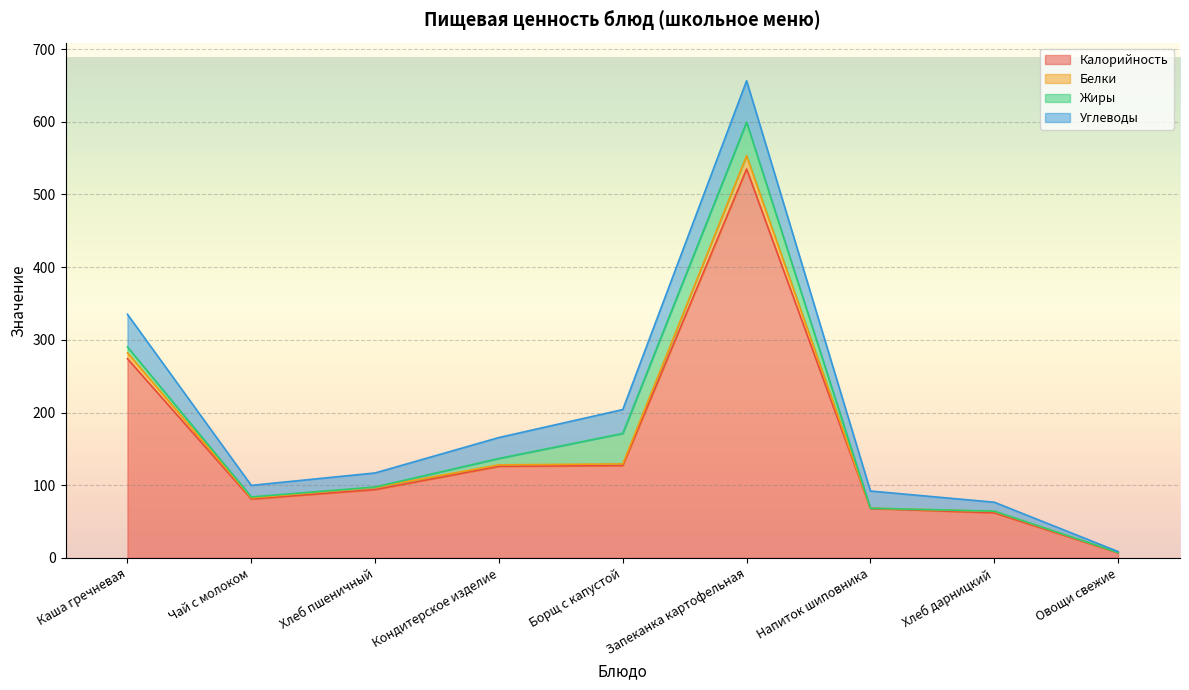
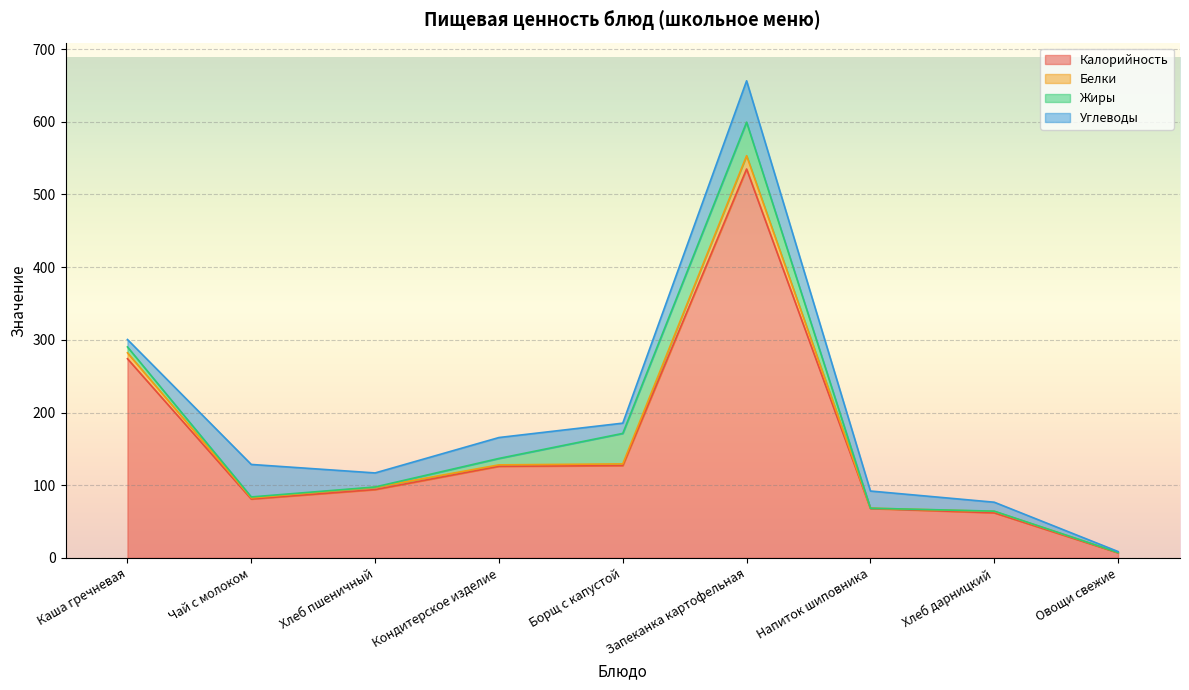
  {
    "Калорийность": {
      "Каша гречневая": 270,
      "Запеканка картофельная": 540
    },
    "Белки": {
      "Каша гречневая": 10,
      "Запеканка картофельная": 20
    },
    "Жиры": {
      "Каша гречневая": 10,
      "Кондитерское изделие": 10,
      "Борщ с капустой": 40,
      "Запеканка картофельная": 50
    },
    "Углеводы": {
-     "Каша гречневая": 40,
-     "Чай с молоком": 20,
+     "Каша гречневая": 10,
+     "Чай с молоком": 40,
      "Хлеб пшеничный": 20,
      "Кондитерское изделие": 30,
-     "Борщ с капустой": 30,
+     "Борщ с капустой": 10,
      "Запеканка картофельная": 60,
      "Напиток шиповника": 20,
      "Хлеб дарницкий": 10
    }
  }
